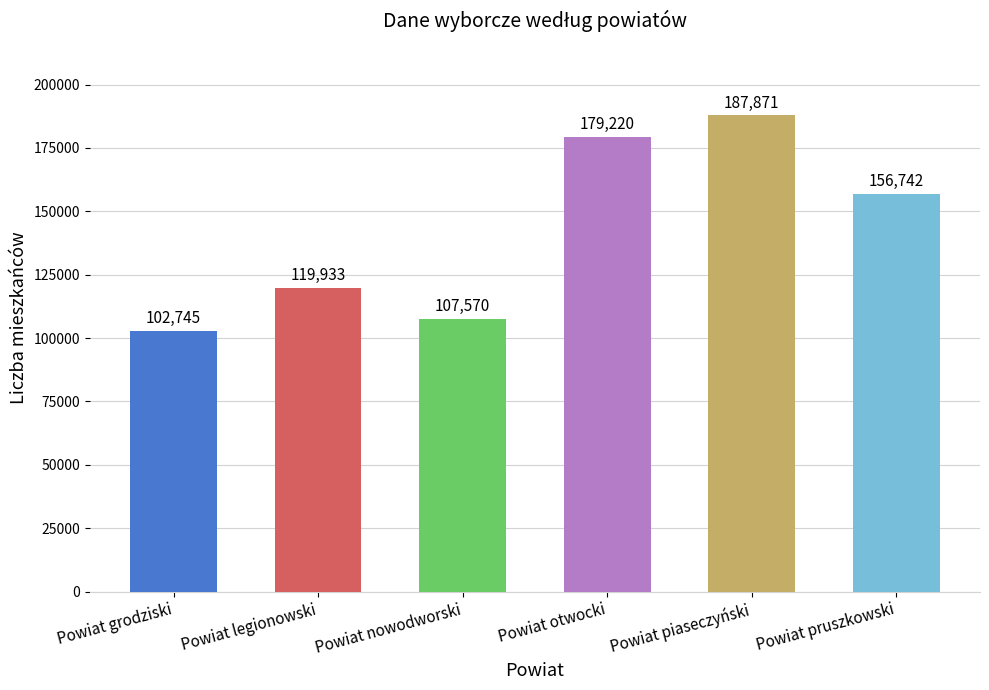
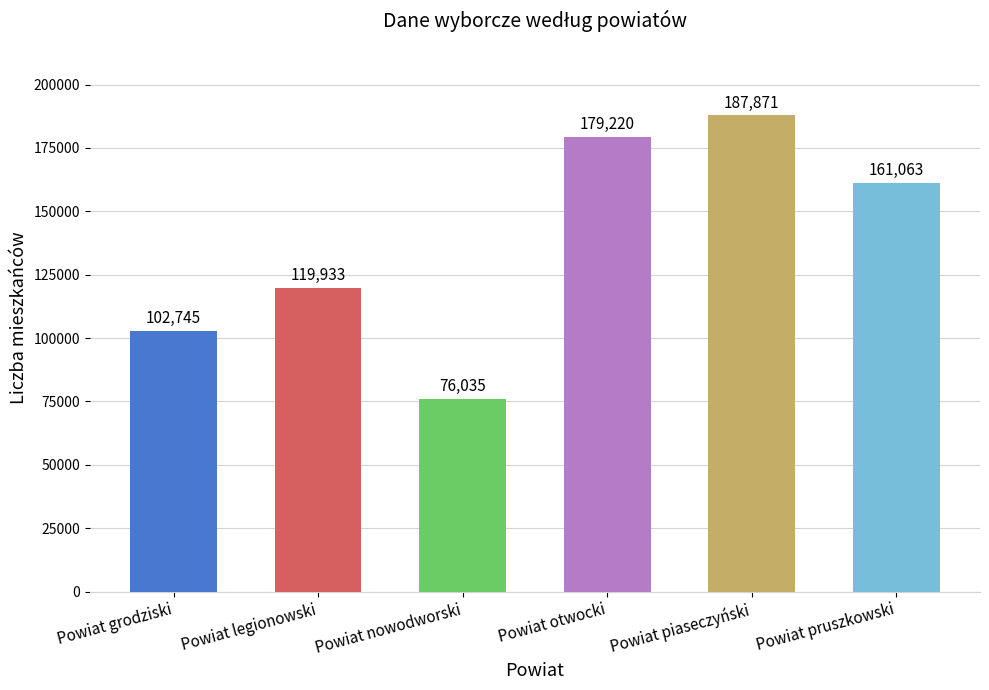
  {
    "Powiat grodziski": "102,745",
    "Powiat legionowski": "119,933",
-   "Powiat nowodworski": "107,570",
+   "Powiat nowodworski": "76,035",
    "Powiat otwocki": "179,220",
    "Powiat piaseczyński": "187,871",
-   "Powiat pruszkowski": "156,742"
+   "Powiat pruszkowski": "161,063"
  }
